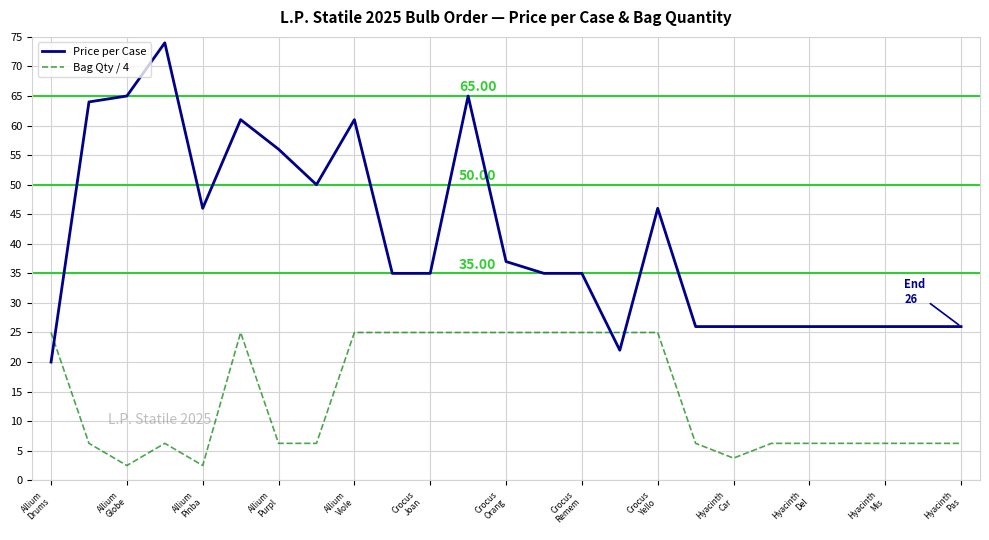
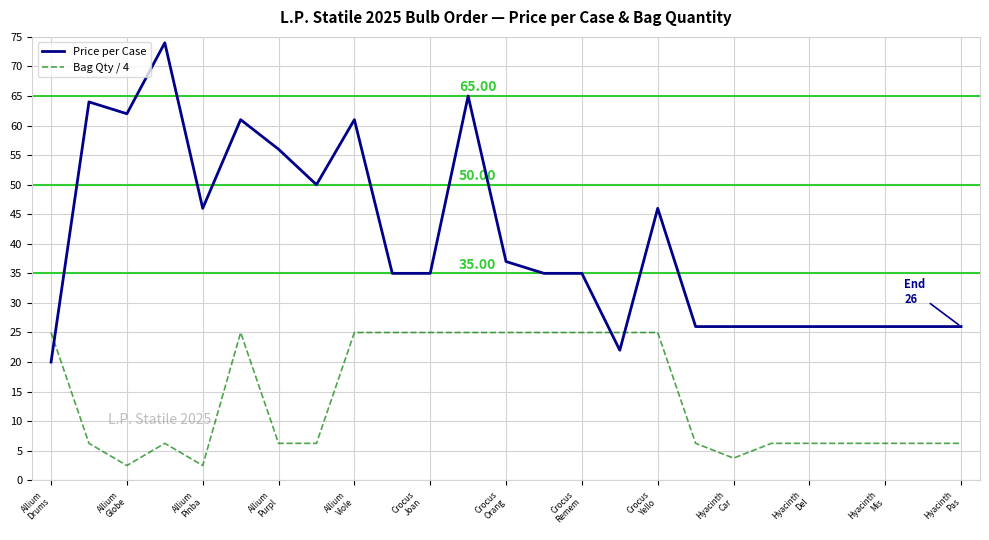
  {
    "Price per Case": {
      "Allium Drums": 20,
-     "Allium Globe": 65,
+     "Allium Globe": 62,
      "Allium Pinba": 46,
      "Allium Purpl": 56,
      "Allium Viole": 61,
      "Crocus Joan": 35,
      "Crocus Remem": 35,
      "Crocus Yello": 46,
      "Hyacinth Car": 26,
      "Hyacinth Del": 26,
      "Hyacinth Mis": 26
    },
    "Bag Qty / 4": {
      "Allium Drums": 25,
      "Allium Globe": 3,
      "Allium Pinba": 3,
      "Allium Purpl": 6,
      "Allium Viole": 25,
      "Crocus Joan": 25,
      "Crocus Orang": 25,
      "Crocus Remem": 25,
      "Crocus Yello": 25,
      "Hyacinth Car": 4,
      "Hyacinth Del": 6,
      "Hyacinth Mis": 6,
      "Hyacinth Pas": 6
    }
  }
